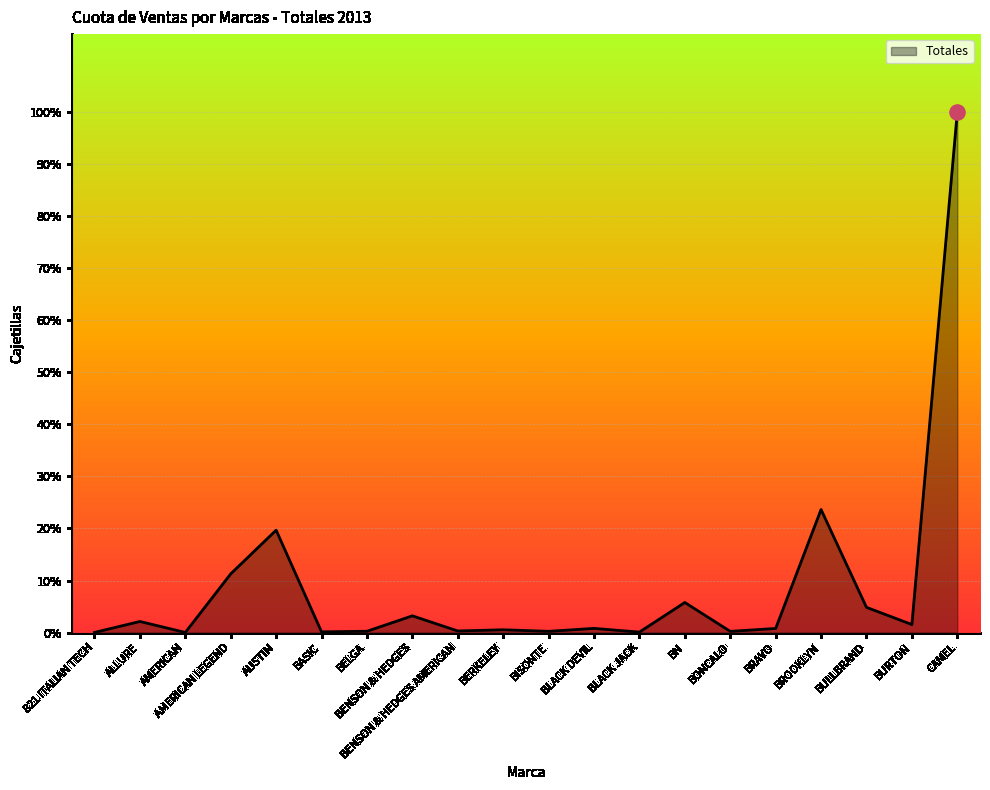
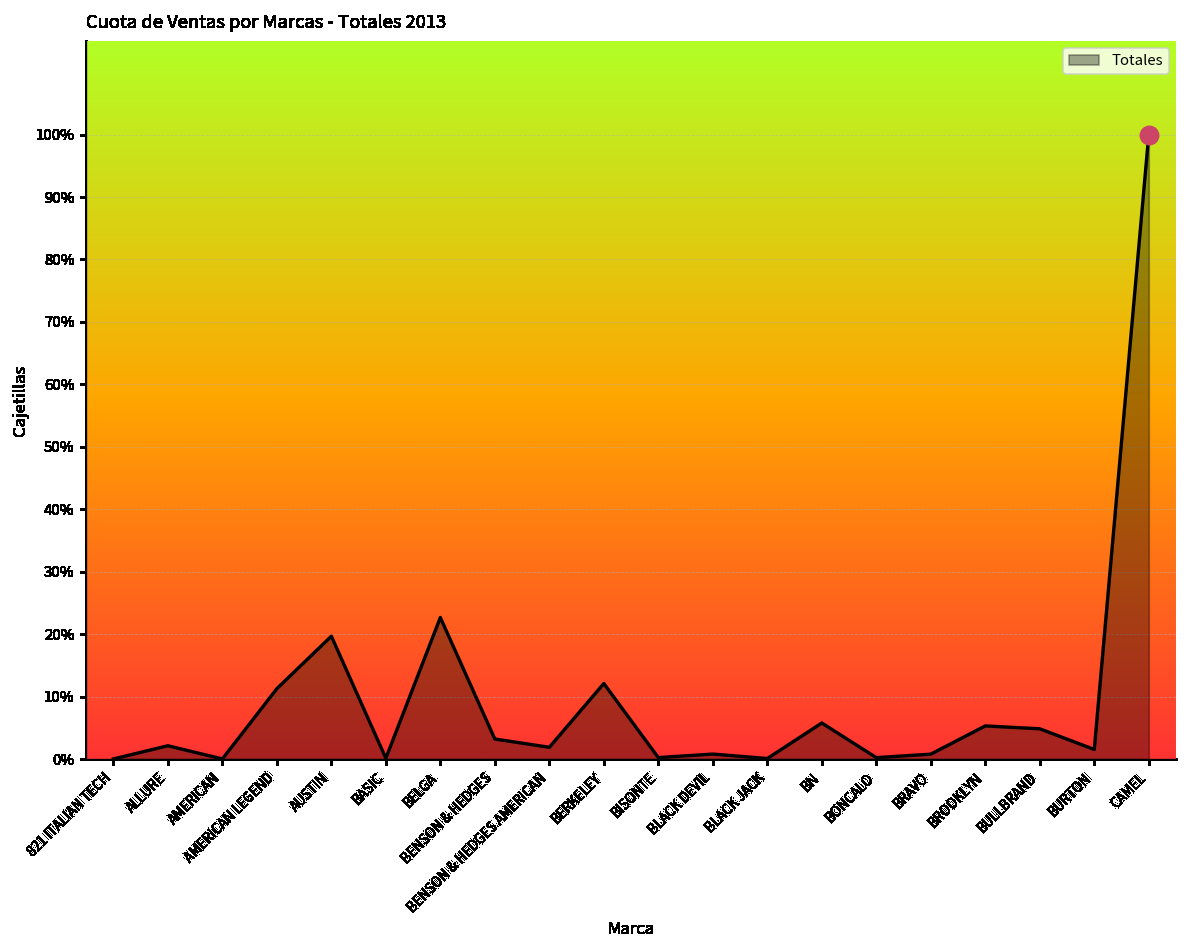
  {
    "Totales": {
      "821 ITALIAN TECH": "0%",
      "ALLURE": "2%",
      "AMERICAN": "0%",
      "AMERICAN LEGEND": "11%",
      "AUSTIN": "20%",
      "BASIC": "0%",
-     "BELGA": "0%",
+     "BELGA": "23%",
      "BENSON & HEDGES": "3%",
-     "BENSON & HEDGES AMERICAN": "0%",
-     "BERKELEY": "1%",
+     "BENSON & HEDGES AMERICAN": "2%",
+     "BERKELEY": "12%",
      "BISONTE": "0%",
      "BLACK DEVIL": "1%",
      "BLACK JACK": "0%",
      "BN": "6%",
      "BONCALO": "0%",
      "BRAVO": "1%",
-     "BROOKLYN": "24%",
+     "BROOKLYN": "5%",
      "BULLBRAND": "5%",
      "BURTON": "2%"
    }
  }
